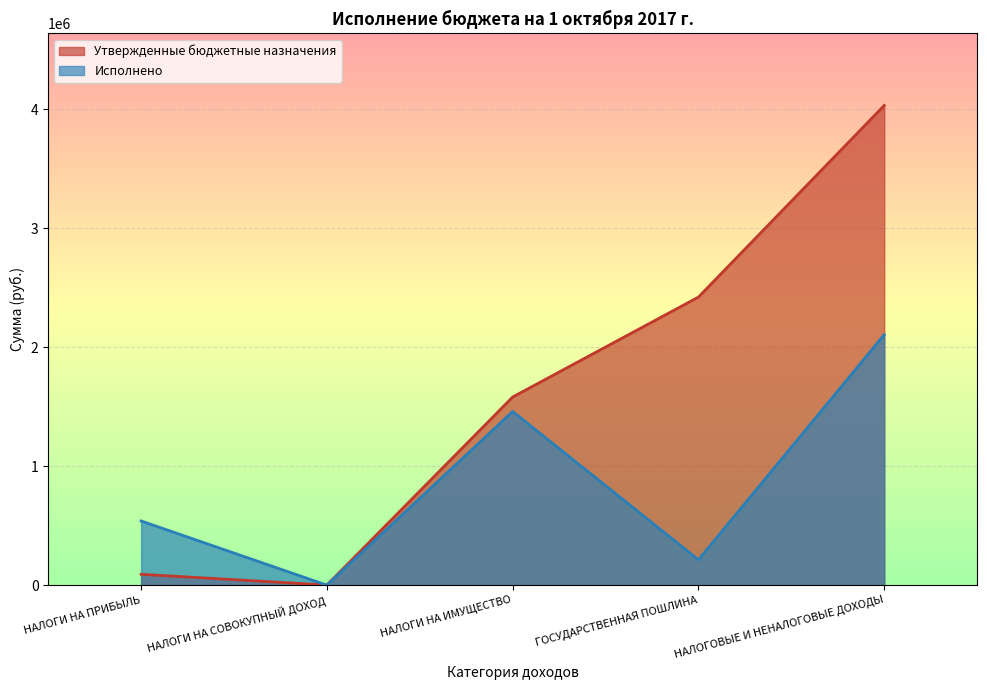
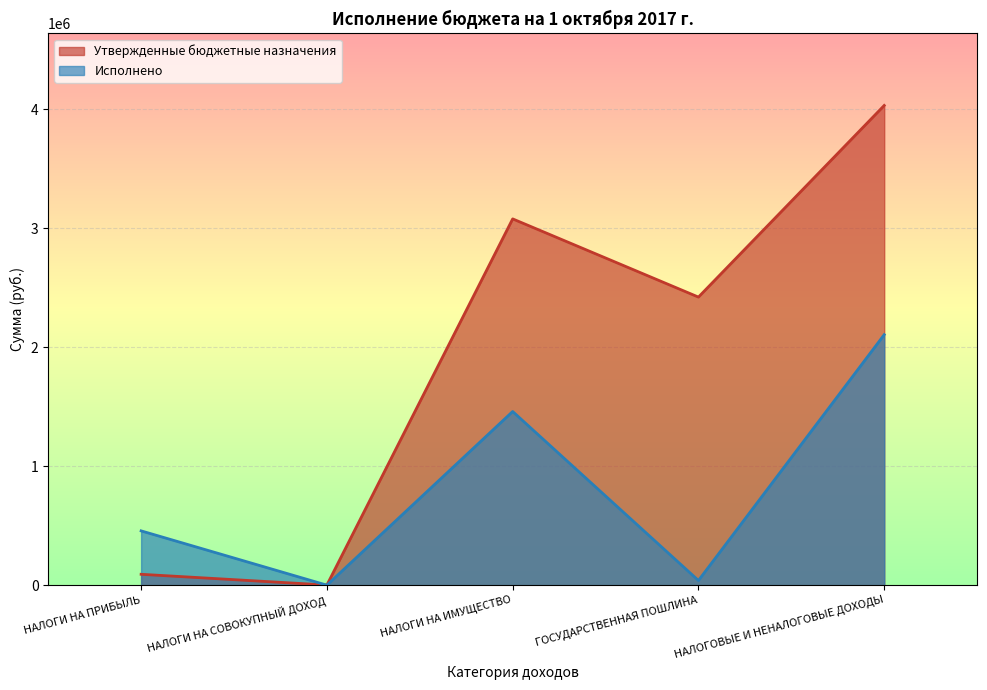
  {
    "Утвержденные бюджетные назначения": {
      "НАЛОГИ НА ПРИБЫЛЬ": 90000,
-     "НАЛОГИ НА ИМУЩЕСТВО": 1580000,
+     "НАЛОГИ НА ИМУЩЕСТВО": 3080000,
      "ГОСУДАРСТВЕННАЯ ПОШЛИНА": 2420000,
      "НАЛОГОВЫЕ И НЕНАЛОГОВЫЕ ДОХОДЫ": 4030000
    },
    "Исполнено": {
-     "НАЛОГИ НА ПРИБЫЛЬ": 540000,
+     "НАЛОГИ НА ПРИБЫЛЬ": 460000,
      "НАЛОГИ НА ИМУЩЕСТВО": 1460000,
-     "ГОСУДАРСТВЕННАЯ ПОШЛИНА": 210000,
+     "ГОСУДАРСТВЕННАЯ ПОШЛИНА": 40000,
      "НАЛОГОВЫЕ И НЕНАЛОГОВЫЕ ДОХОДЫ": 2100000
    }
  }
